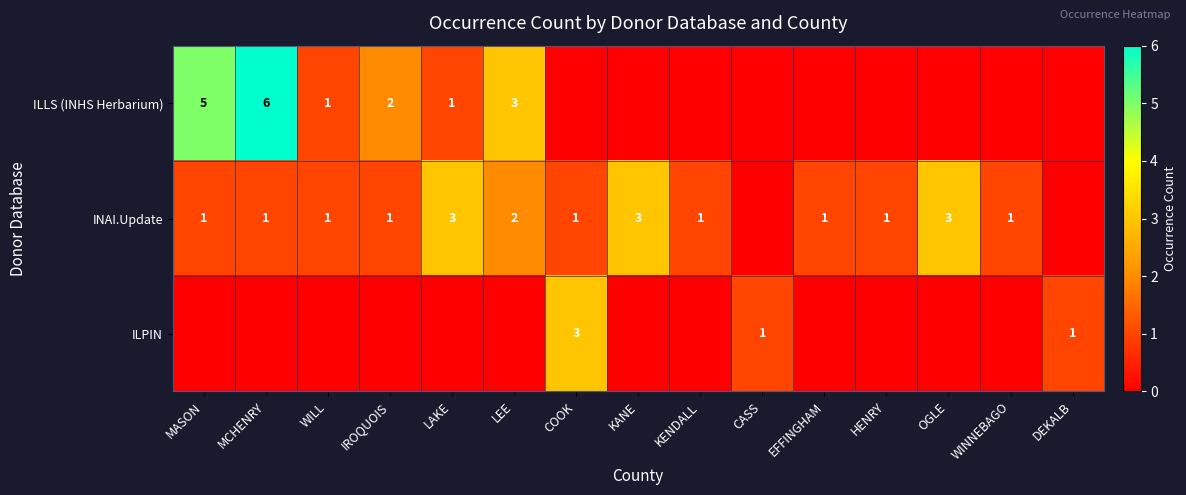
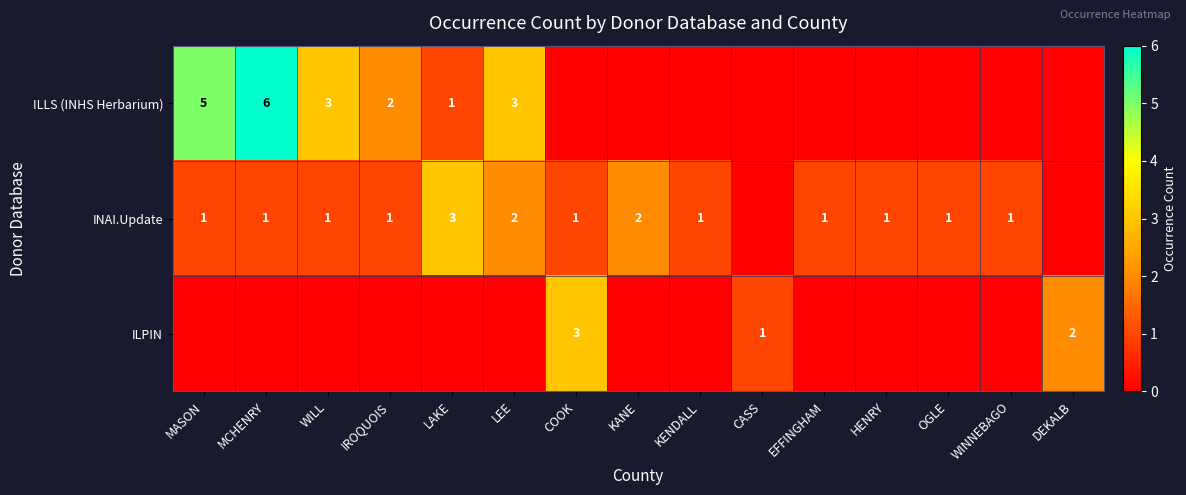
  {
    "ILLS (INHS Herbarium)": {
      "MASON": 5,
      "MCHENRY": 6,
-     "WILL": 1,
+     "WILL": 3,
      "IROQUOIS": 2,
      "LAKE": 1,
      "LEE": 3
    },
    "INAI.Update": {
      "MASON": 1,
      "MCHENRY": 1,
      "WILL": 1,
      "IROQUOIS": 1,
      "LAKE": 3,
      "LEE": 2,
      "COOK": 1,
-     "KANE": 3,
+     "KANE": 2,
      "KENDALL": 1,
      "EFFINGHAM": 1,
      "HENRY": 1,
-     "OGLE": 3,
+     "OGLE": 1,
      "WINNEBAGO": 1
    },
    "ILPIN": {
      "COOK": 3,
      "CASS": 1,
-     "DEKALB": 1
+     "DEKALB": 2
    }
  }
